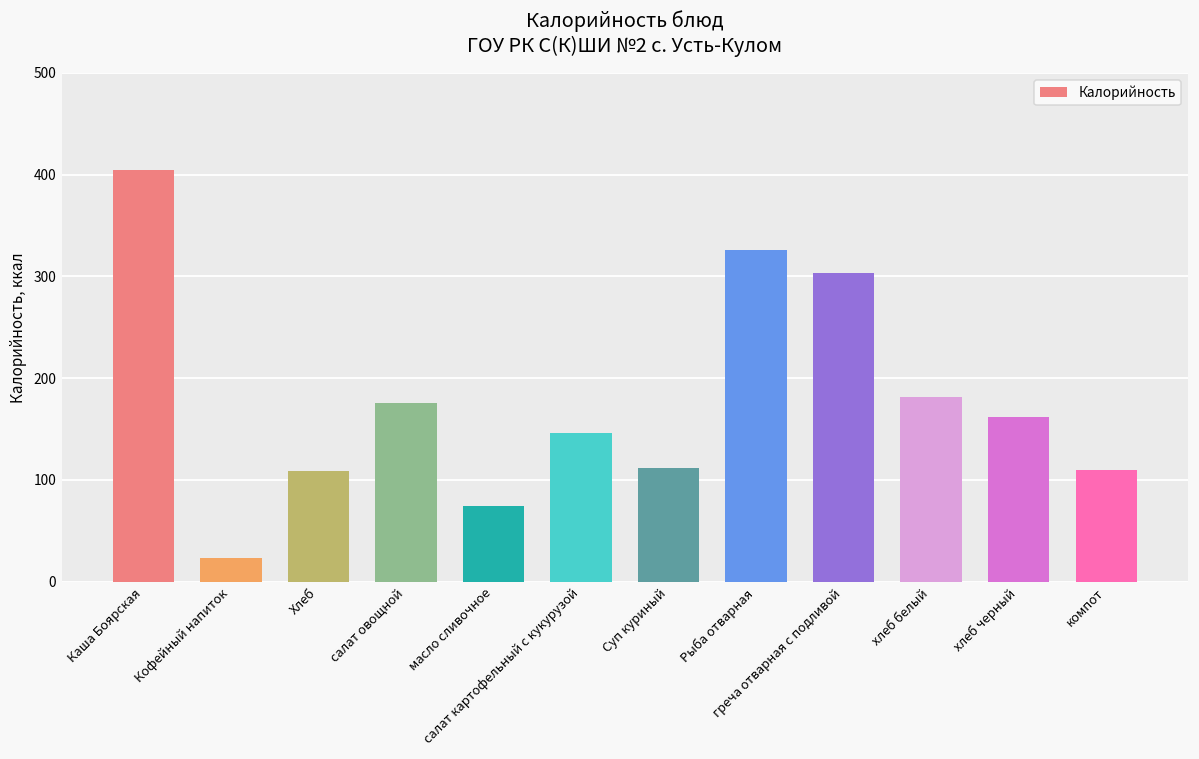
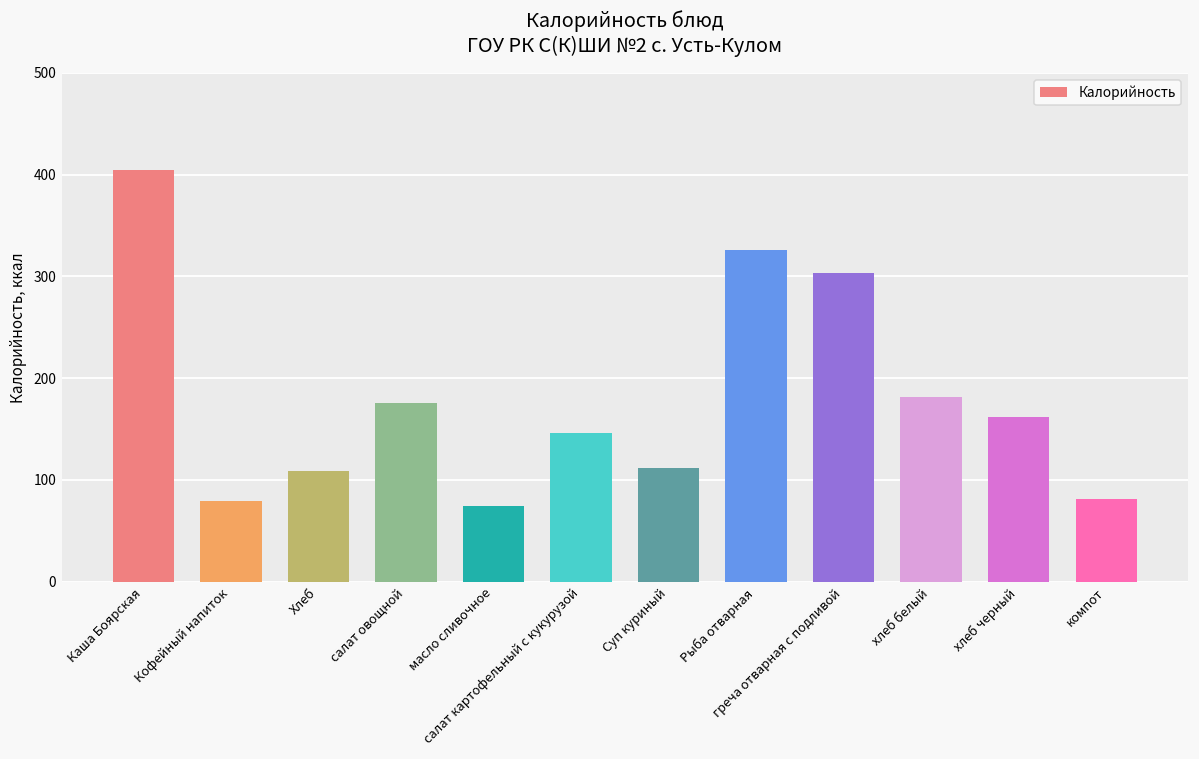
  {
    "Каша Боярская": 400,
-   "Кофейный напиток": 20,
+   "Кофейный напиток": 80,
    "Хлеб": 110,
    "салат овощной": 180,
    "масло сливочное": 70,
    "салат картофельный с кукурузой": 150,
    "Суп куриный": 110,
    "Рыба отварная": 330,
    "греча отварная с подливой": 300,
    "хлеб белый": 180,
    "хлеб черный": 160,
-   "компот": 110
+   "компот": 80
  }
